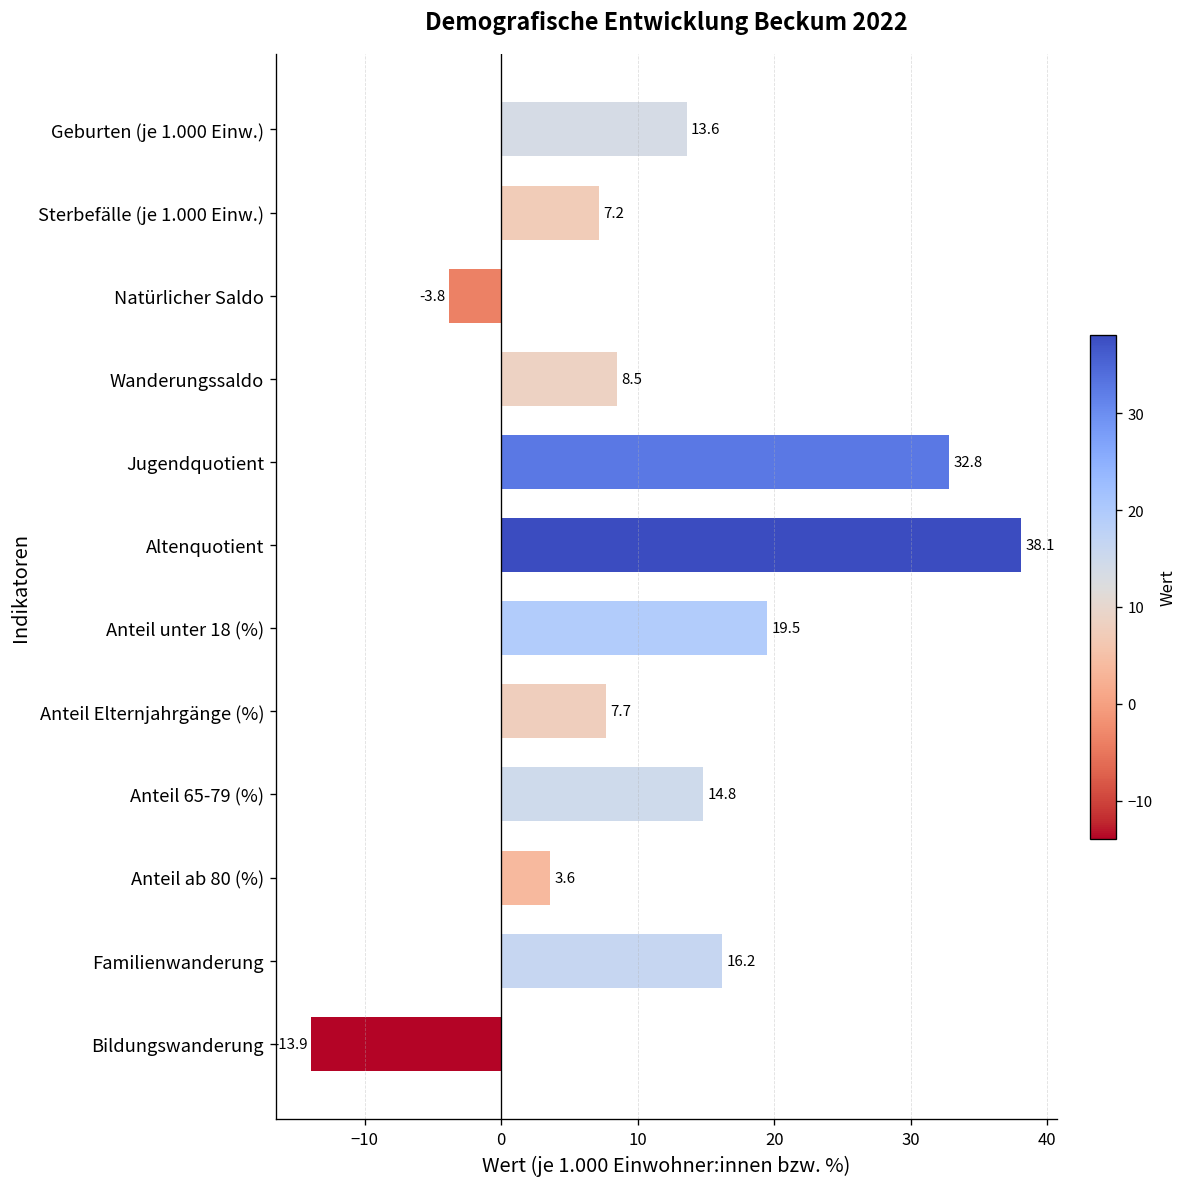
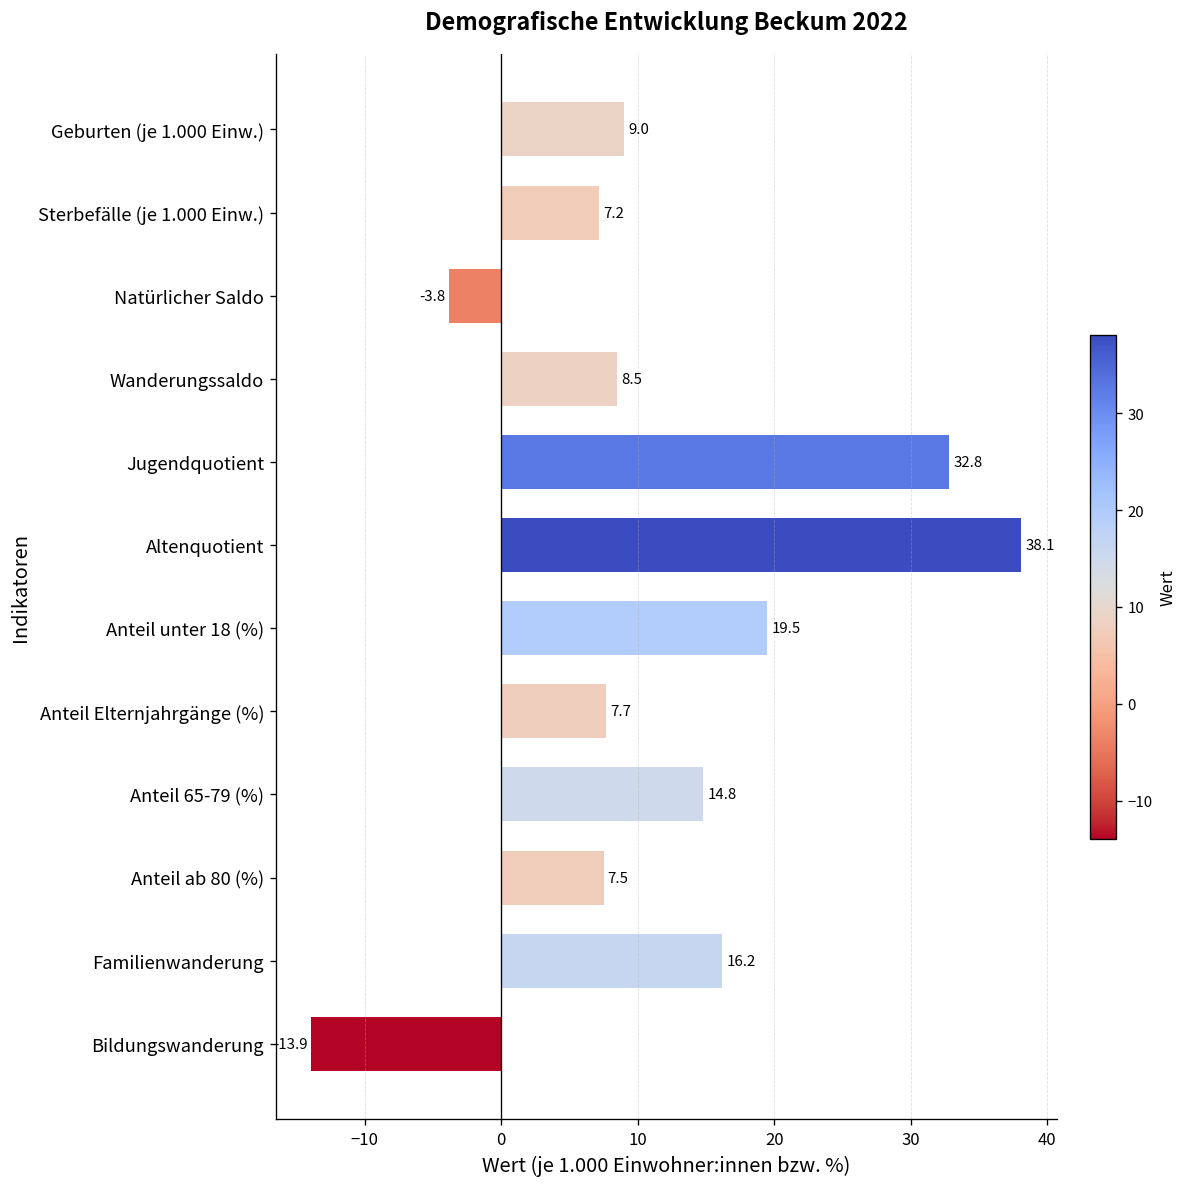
  {
-   "Geburten (je 1.000 Einw.)": 13.6,
+   "Geburten (je 1.000 Einw.)": 9.0,
    "Sterbefälle (je 1.000 Einw.)": 7.2,
    "Natürlicher Saldo": -3.8,
    "Wanderungssaldo": 8.5,
    "Jugendquotient": 32.8,
    "Altenquotient": 38.1,
    "Anteil unter 18 (%)": 19.5,
    "Anteil Elternjahrgänge (%)": 7.7,
    "Anteil 65-79 (%)": 14.8,
-   "Anteil ab 80 (%)": 3.6,
+   "Anteil ab 80 (%)": 7.5,
    "Familienwanderung": 16.2,
    "Bildungswanderung": -13.9
  }
